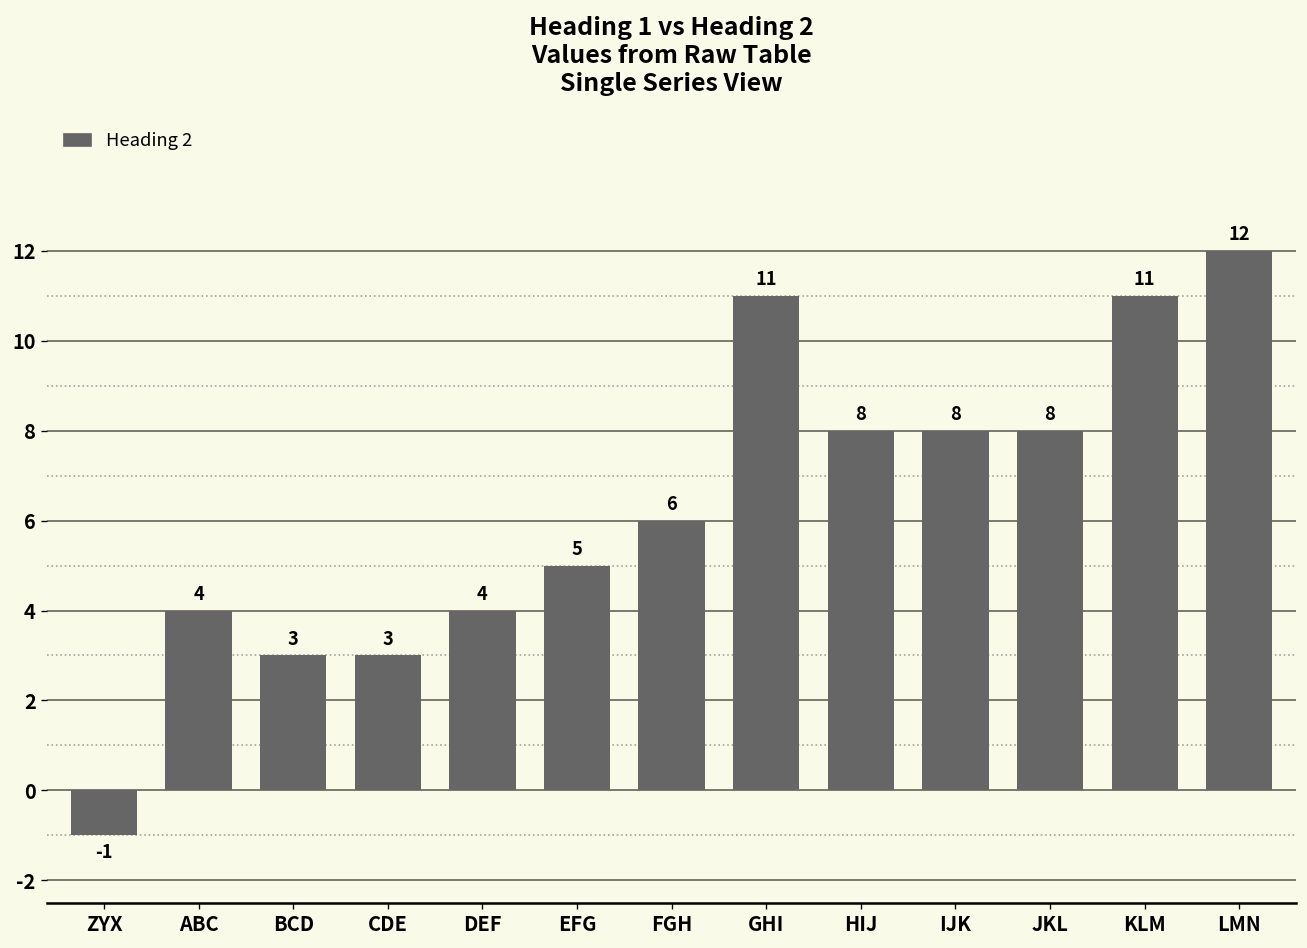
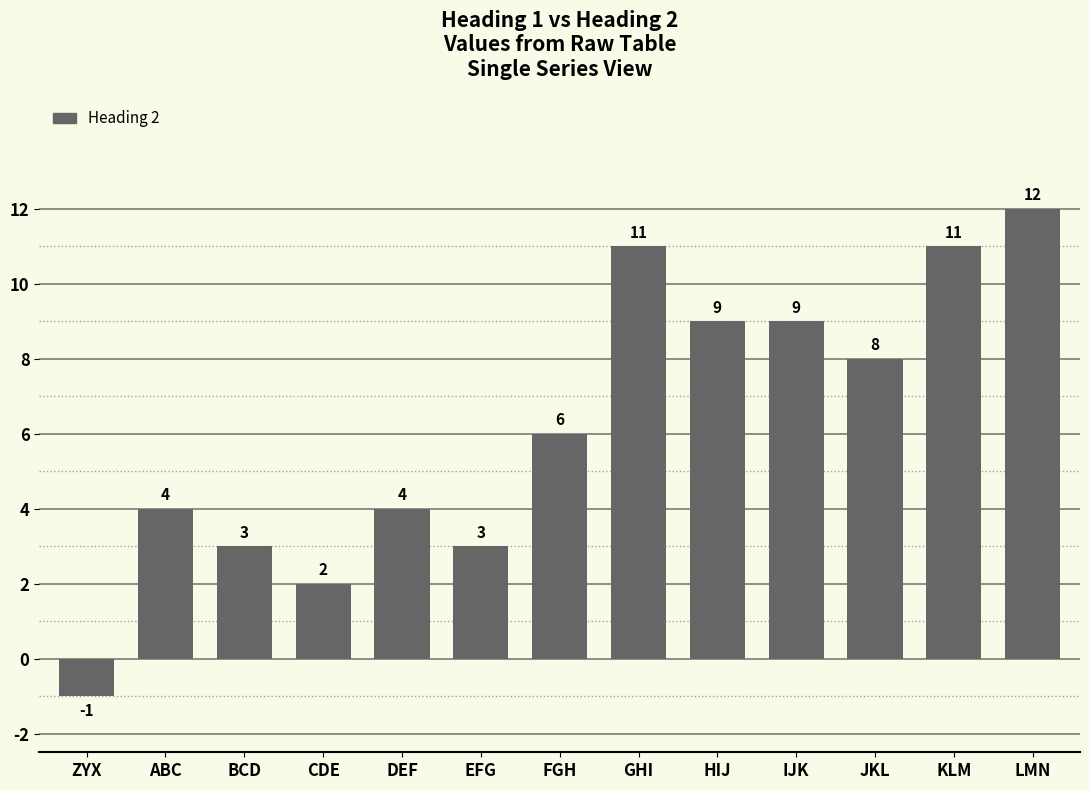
  {
    "ZYX": -1,
    "ABC": 4,
    "BCD": 3,
-   "CDE": 3,
+   "CDE": 2,
    "DEF": 4,
-   "EFG": 5,
+   "EFG": 3,
    "FGH": 6,
    "GHI": 11,
-   "HIJ": 8,
-   "IJK": 8,
+   "HIJ": 9,
+   "IJK": 9,
    "JKL": 8,
    "KLM": 11,
    "LMN": 12
  }
